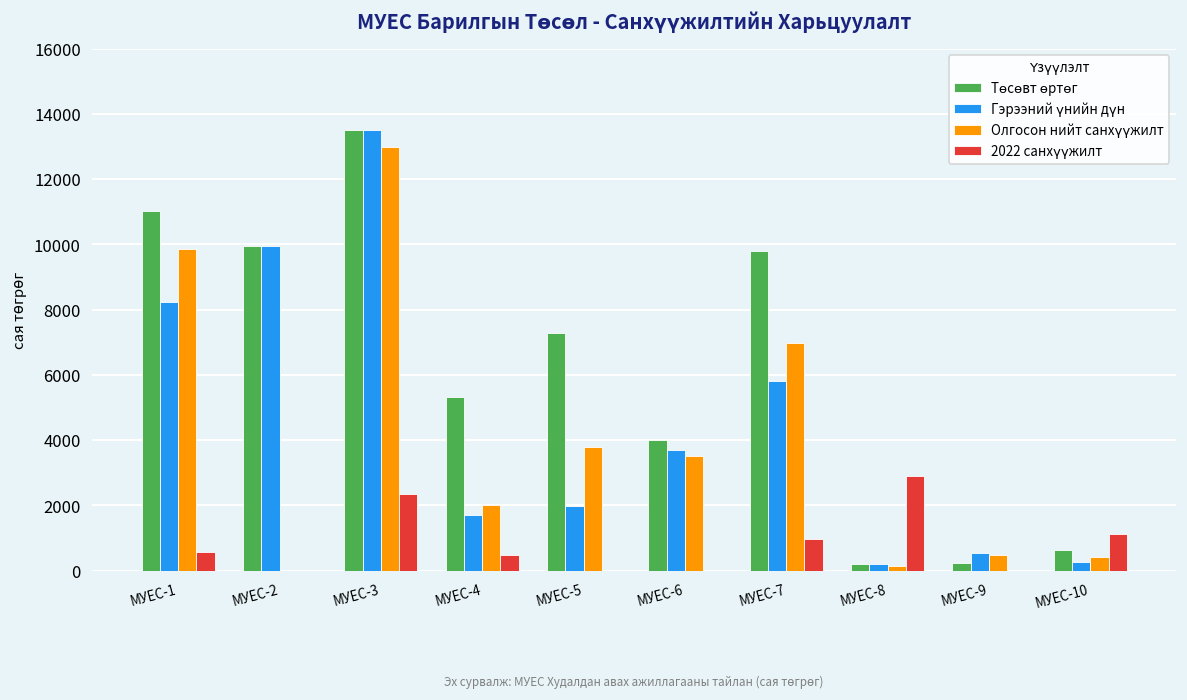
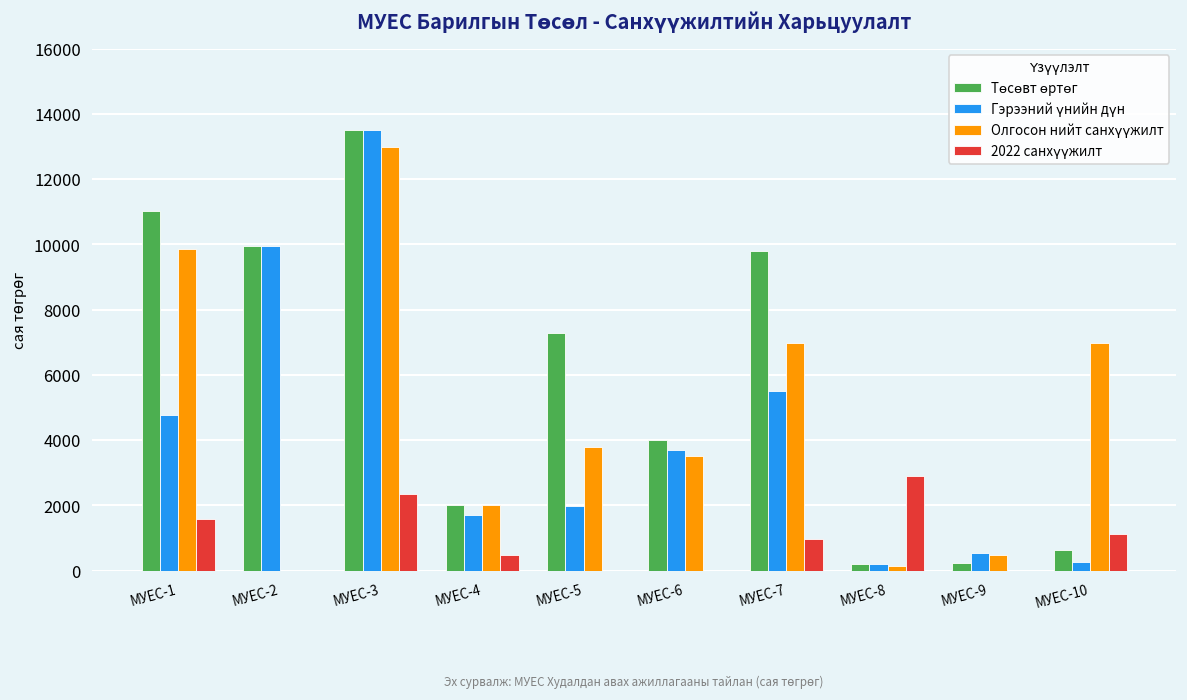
  {
    "Төсөвт өртөг": {
      "МУЕС-1": 11000,
      "МУЕС-2": 9900,
      "МУЕС-3": 13500,
-     "МУЕС-4": 5300,
+     "МУЕС-4": 2000,
      "МУЕС-5": 7300,
      "МУЕС-6": 4000,
      "МУЕС-7": 9800,
      "МУЕС-8": 200,
      "МУЕС-9": 200,
      "МУЕС-10": 600
    },
    "Гэрээний үнийн дүн": {
-     "МУЕС-1": 8200,
+     "МУЕС-1": 4800,
      "МУЕС-2": 9900,
      "МУЕС-3": 13500,
      "МУЕС-4": 1700,
      "МУЕС-5": 2000,
      "МУЕС-6": 3700,
-     "МУЕС-7": 5800,
+     "МУЕС-7": 5500,
      "МУЕС-8": 200,
      "МУЕС-9": 500,
      "МУЕС-10": 200
    },
    "Олгосон нийт санхүүжилт": {
      "МУЕС-1": 9800,
      "МУЕС-2": 0,
      "МУЕС-3": 13000,
      "МУЕС-4": 2000,
      "МУЕС-5": 3800,
      "МУЕС-6": 3500,
      "МУЕС-7": 7000,
      "МУЕС-8": 200,
      "МУЕС-9": 500,
-     "МУЕС-10": 400
+     "МУЕС-10": 7000
    },
    "2022 санхүүжилт": {
-     "МУЕС-1": 600,
+     "МУЕС-1": 1600,
      "МУЕС-2": 0,
      "МУЕС-3": 2400,
      "МУЕС-4": 500,
      "МУЕС-5": 0,
      "МУЕС-6": 0,
      "МУЕС-7": 1000,
      "МУЕС-8": 2900,
      "МУЕС-9": 0,
      "МУЕС-10": 1100
    }
  }
